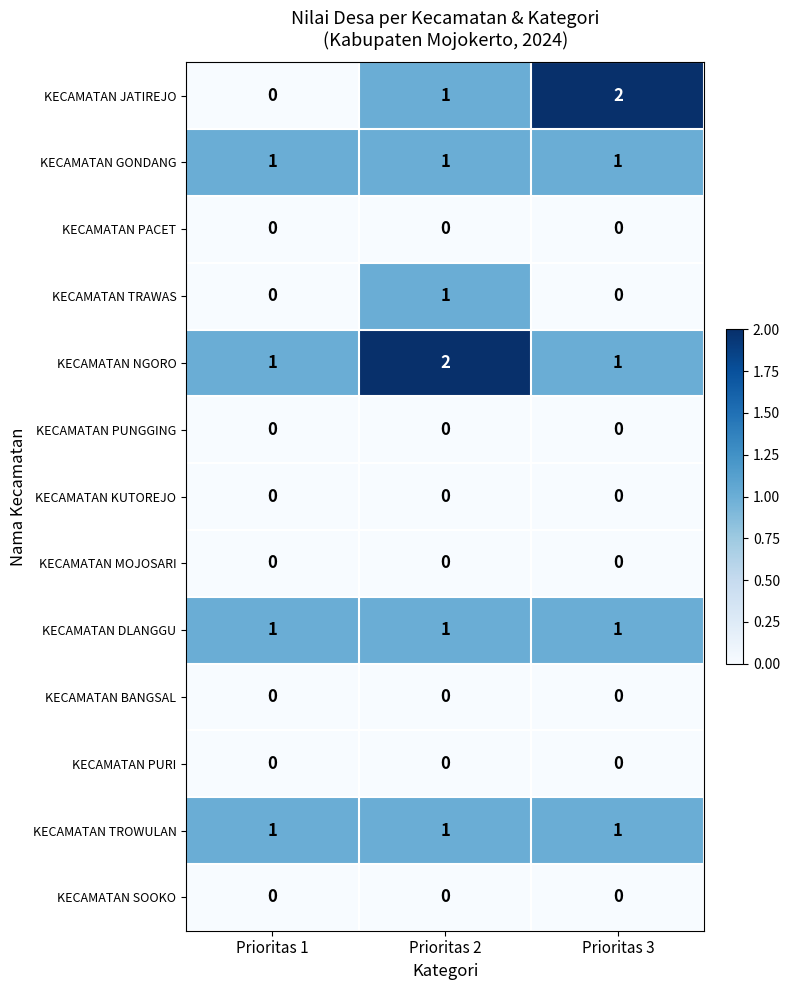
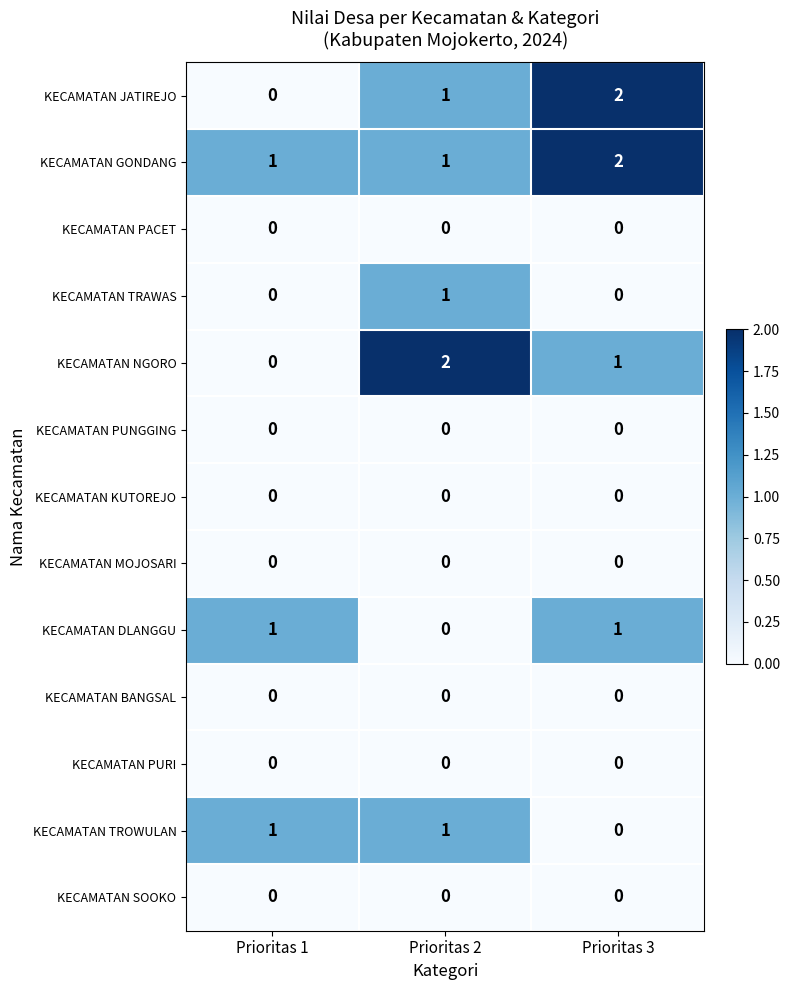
  {
    "KECAMATAN JATIREJO": {
      "Prioritas 1": 0,
      "Prioritas 2": 1,
      "Prioritas 3": 2
    },
    "KECAMATAN GONDANG": {
      "Prioritas 1": 1,
      "Prioritas 2": 1,
-     "Prioritas 3": 1
+     "Prioritas 3": 2
    },
    "KECAMATAN PACET": {
      "Prioritas 1": 0,
      "Prioritas 2": 0,
      "Prioritas 3": 0
    },
    "KECAMATAN TRAWAS": {
      "Prioritas 1": 0,
      "Prioritas 2": 1,
      "Prioritas 3": 0
    },
    "KECAMATAN NGORO": {
-     "Prioritas 1": 1,
+     "Prioritas 1": 0,
      "Prioritas 2": 2,
      "Prioritas 3": 1
    },
    "KECAMATAN PUNGGING": {
      "Prioritas 1": 0,
      "Prioritas 2": 0,
      "Prioritas 3": 0
    },
    "KECAMATAN KUTOREJO": {
      "Prioritas 1": 0,
      "Prioritas 2": 0,
      "Prioritas 3": 0
    },
    "KECAMATAN MOJOSARI": {
      "Prioritas 1": 0,
      "Prioritas 2": 0,
      "Prioritas 3": 0
    },
    "KECAMATAN DLANGGU": {
      "Prioritas 1": 1,
-     "Prioritas 2": 1,
+     "Prioritas 2": 0,
      "Prioritas 3": 1
    },
    "KECAMATAN BANGSAL": {
      "Prioritas 1": 0,
      "Prioritas 2": 0,
      "Prioritas 3": 0
    },
    "KECAMATAN PURI": {
      "Prioritas 1": 0,
      "Prioritas 2": 0,
      "Prioritas 3": 0
    },
    "KECAMATAN TROWULAN": {
      "Prioritas 1": 1,
      "Prioritas 2": 1,
-     "Prioritas 3": 1
+     "Prioritas 3": 0
    },
    "KECAMATAN SOOKO": {
      "Prioritas 1": 0,
      "Prioritas 2": 0,
      "Prioritas 3": 0
    }
  }
